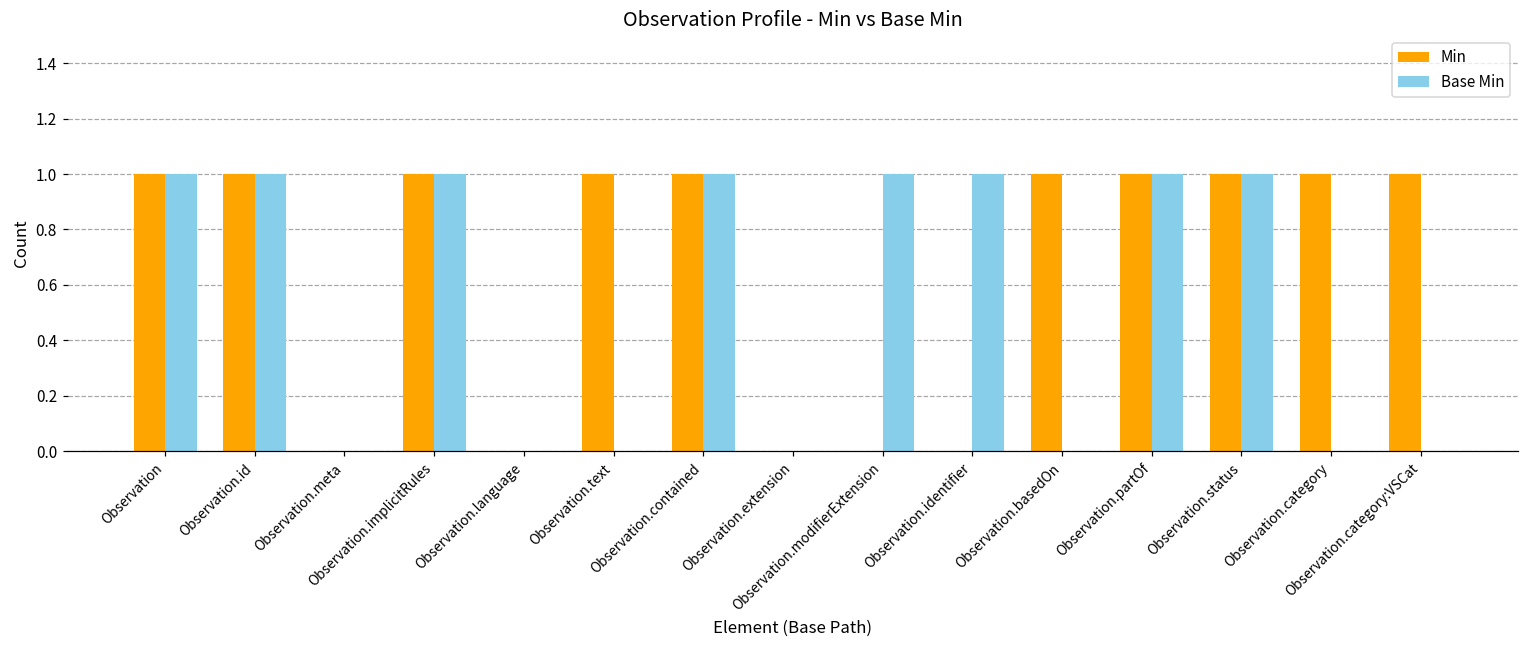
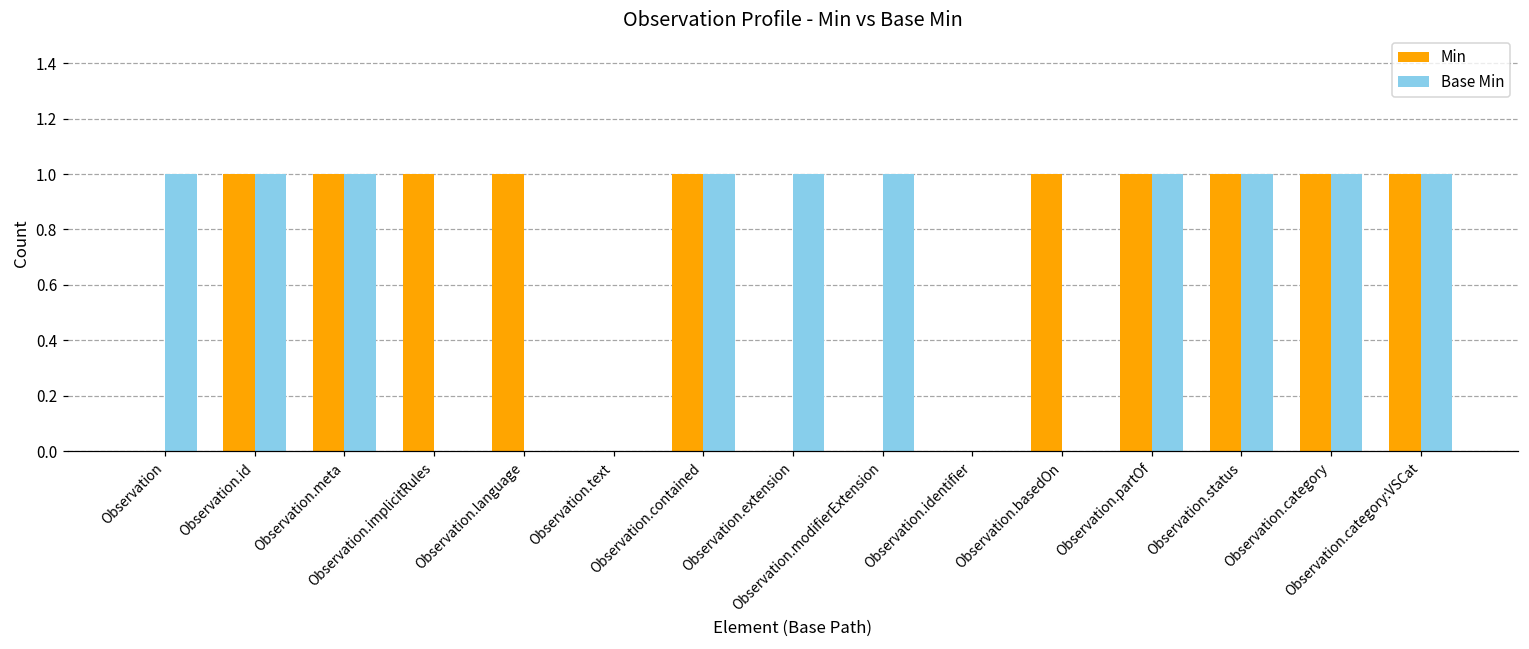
  {
    "Min": {
-     "Observation": 1,
+     "Observation": 0,
      "Observation.id": 1,
-     "Observation.meta": 0,
+     "Observation.meta": 1,
      "Observation.implicitRules": 1,
-     "Observation.language": 0,
-     "Observation.text": 1,
+     "Observation.language": 1,
+     "Observation.text": 0,
      "Observation.contained": 1,
      "Observation.extension": 0,
      "Observation.modifierExtension": 0,
      "Observation.identifier": 0,
      "Observation.basedOn": 1,
      "Observation.partOf": 1,
      "Observation.status": 1,
      "Observation.category": 1,
      "Observation.category:VSCat": 1
    },
    "Base Min": {
      "Observation": 1,
      "Observation.id": 1,
-     "Observation.meta": 0,
-     "Observation.implicitRules": 1,
+     "Observation.meta": 1,
+     "Observation.implicitRules": 0,
      "Observation.language": 0,
      "Observation.text": 0,
      "Observation.contained": 1,
-     "Observation.extension": 0,
+     "Observation.extension": 1,
      "Observation.modifierExtension": 1,
-     "Observation.identifier": 1,
+     "Observation.identifier": 0,
      "Observation.basedOn": 0,
      "Observation.partOf": 1,
      "Observation.status": 1,
-     "Observation.category": 0,
-     "Observation.category:VSCat": 0
+     "Observation.category": 1,
+     "Observation.category:VSCat": 1
    }
  }
